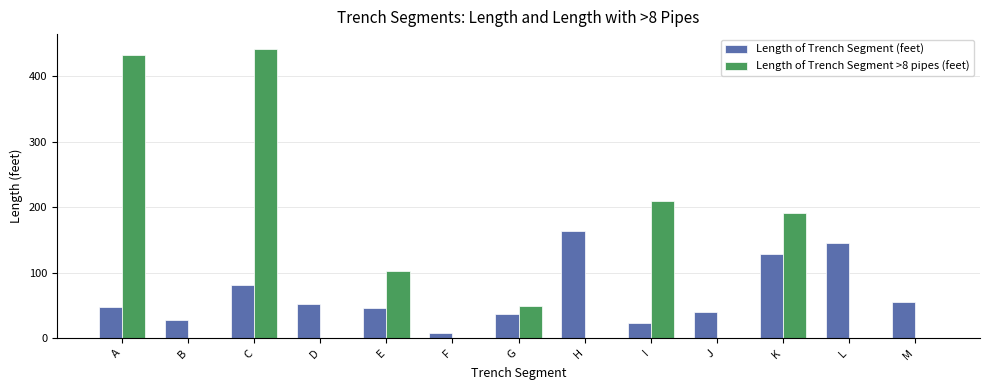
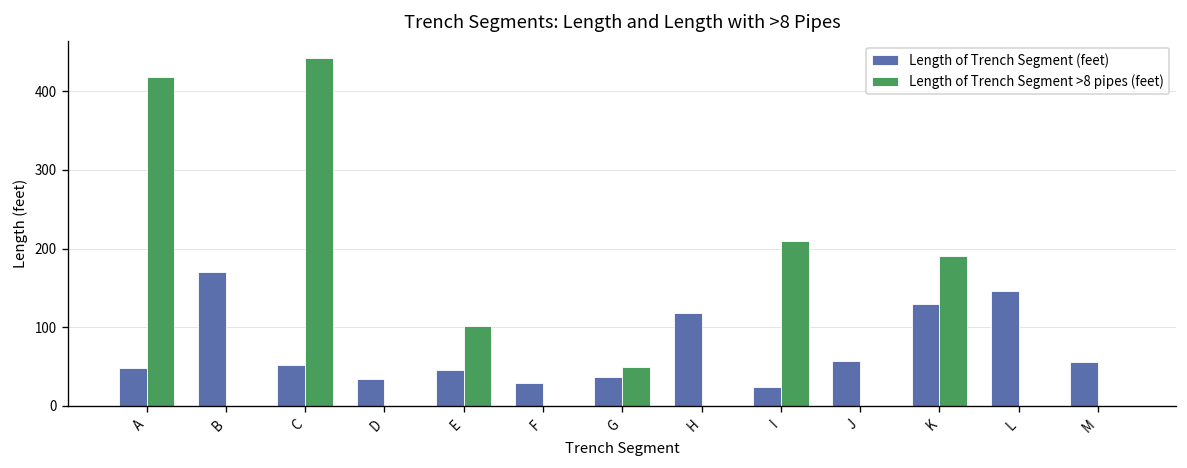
  {
    "Length of Trench Segment (feet)": {
      "A": 50,
-     "B": 30,
-     "C": 80,
-     "D": 50,
+     "B": 170,
+     "C": 50,
+     "D": 30,
      "E": 50,
-     "F": 10,
+     "F": 30,
      "G": 40,
-     "H": 160,
+     "H": 120,
      "I": 20,
-     "J": 40,
+     "J": 60,
      "K": 130,
      "L": 150,
      "M": 60
    },
    "Length of Trench Segment >8 pipes (feet)": {
-     "A": 430,
+     "A": 420,
      "B": 0,
      "C": 440,
      "D": 0,
      "E": 100,
      "F": 0,
      "G": 50,
      "H": 0,
      "I": 210,
      "J": 0,
      "K": 190,
      "L": 0,
      "M": 0
    }
  }
